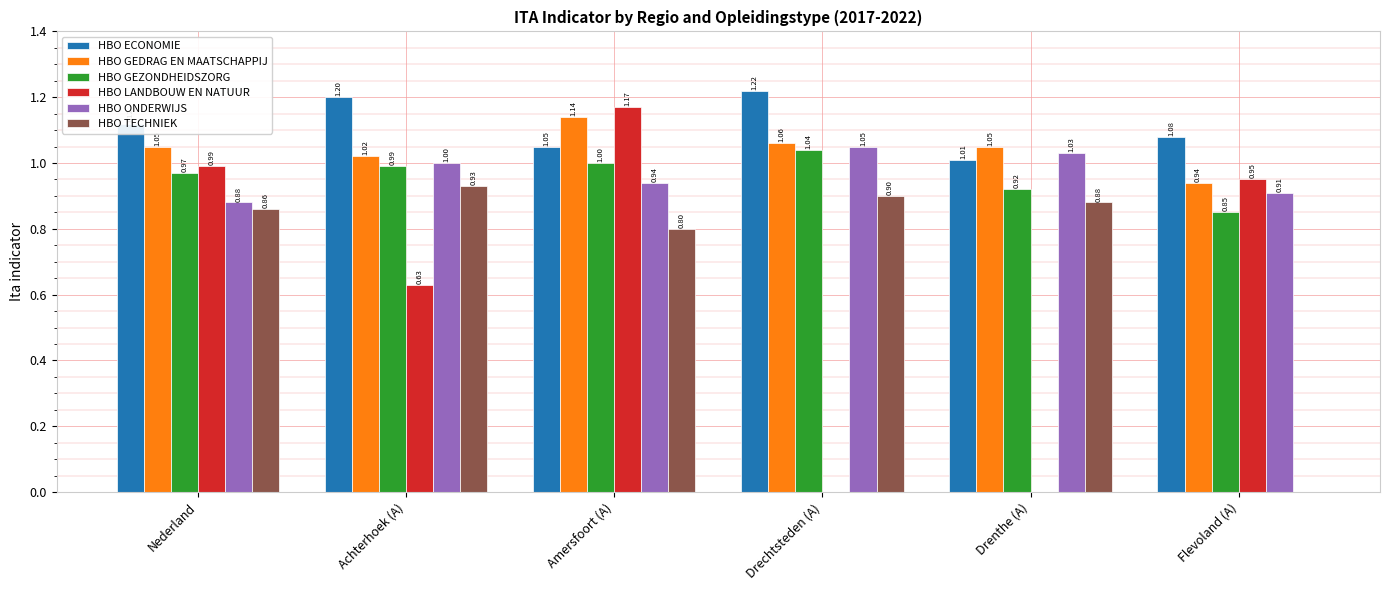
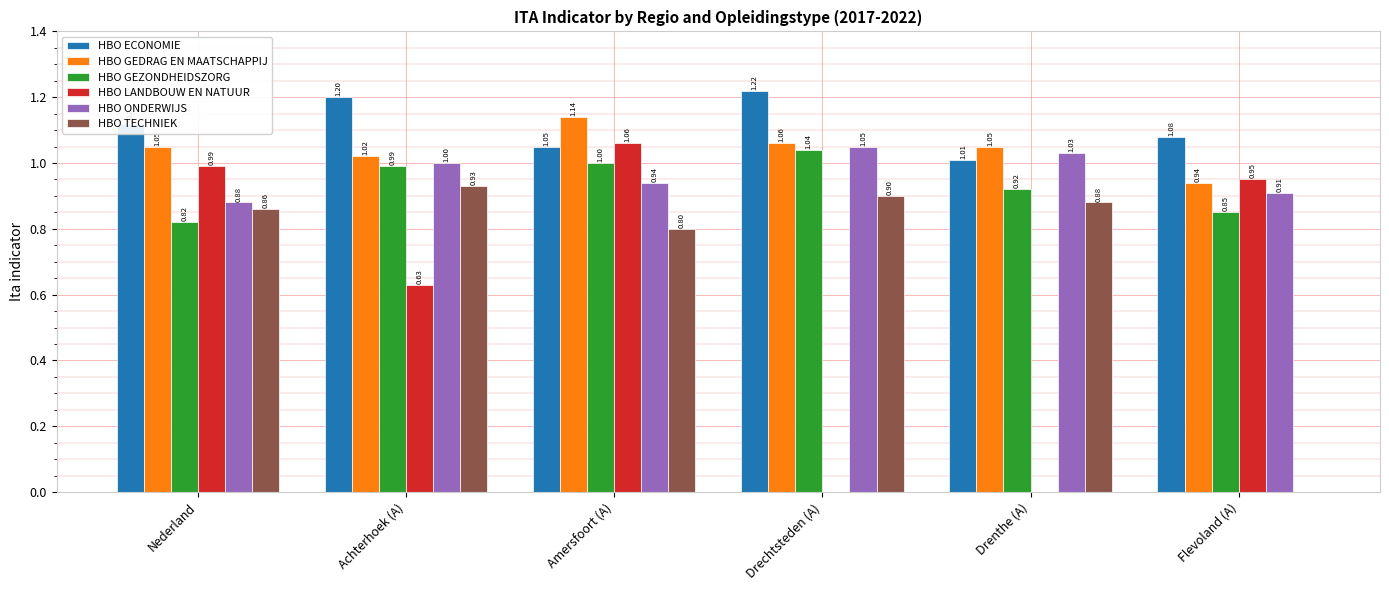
  {
    "HBO ECONOMIE": {
      "Achterhoek (A)": 1.20,
      "Amersfoort (A)": 1.05,
      "Drechtsteden (A)": 1.22,
      "Drenthe (A)": 1.01,
      "Flevoland (A)": 1.08
    },
    "HBO GEDRAG EN MAATSCHAPPIJ": {
      "Achterhoek (A)": 1.02,
      "Amersfoort (A)": 1.14,
      "Drechtsteden (A)": 1.06,
      "Drenthe (A)": 1.05,
      "Flevoland (A)": 0.94
    },
    "HBO GEZONDHEIDSZORG": {
-     "Nederland": 0.97,
+     "Nederland": 0.82,
      "Achterhoek (A)": 0.99,
      "Amersfoort (A)": 1.00,
      "Drechtsteden (A)": 1.04,
      "Drenthe (A)": 0.92,
      "Flevoland (A)": 0.85
    },
    "HBO LANDBOUW EN NATUUR": {
      "Nederland": 0.99,
      "Achterhoek (A)": 0.63,
-     "Amersfoort (A)": 1.17,
+     "Amersfoort (A)": 1.06,
      "Flevoland (A)": 0.95
    },
    "HBO ONDERWIJS": {
      "Nederland": 0.88,
      "Achterhoek (A)": 1.00,
      "Amersfoort (A)": 0.94,
      "Drechtsteden (A)": 1.05,
      "Drenthe (A)": 1.03,
      "Flevoland (A)": 0.91
    },
    "HBO TECHNIEK": {
      "Nederland": 0.86,
      "Achterhoek (A)": 0.93,
      "Amersfoort (A)": 0.80,
      "Drechtsteden (A)": 0.90,
      "Drenthe (A)": 0.88
    }
  }
